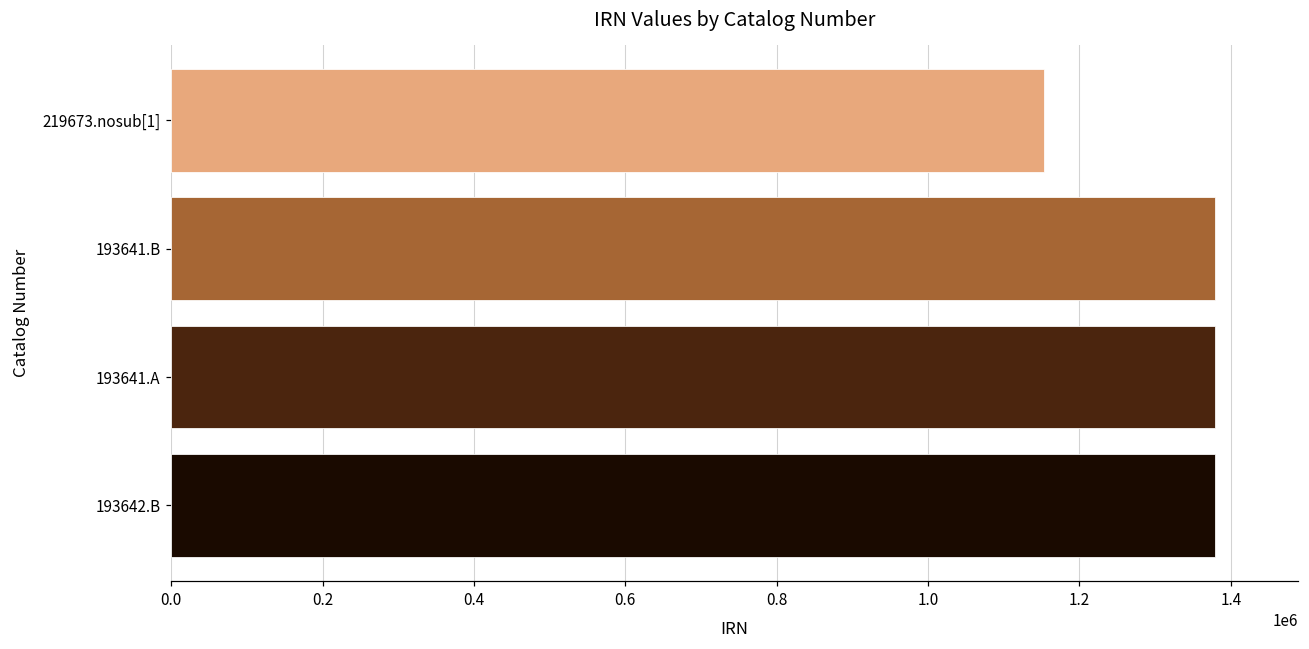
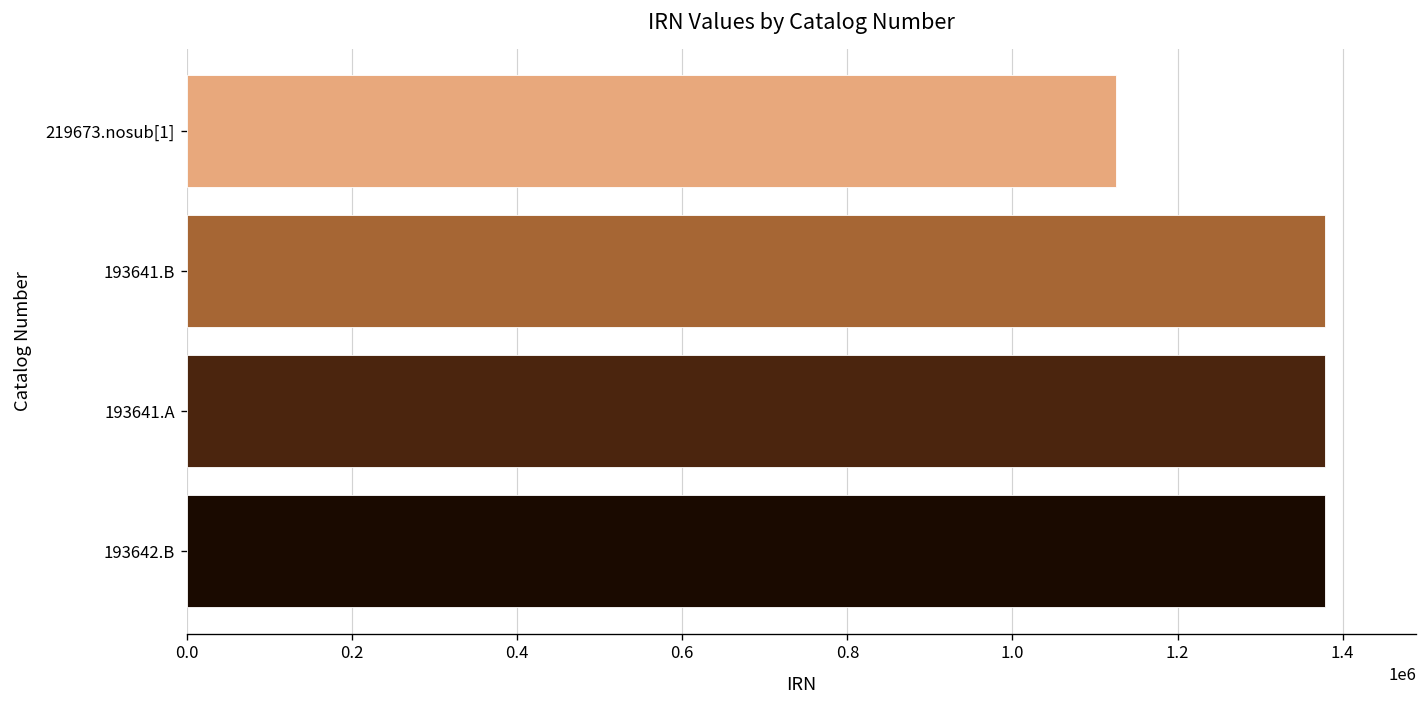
  {
-   "219673.nosub[1]": 1150000,
+   "219673.nosub[1]": 1130000,
    "193641.B": 1380000,
    "193641.A": 1380000,
    "193642.B": 1380000
  }
